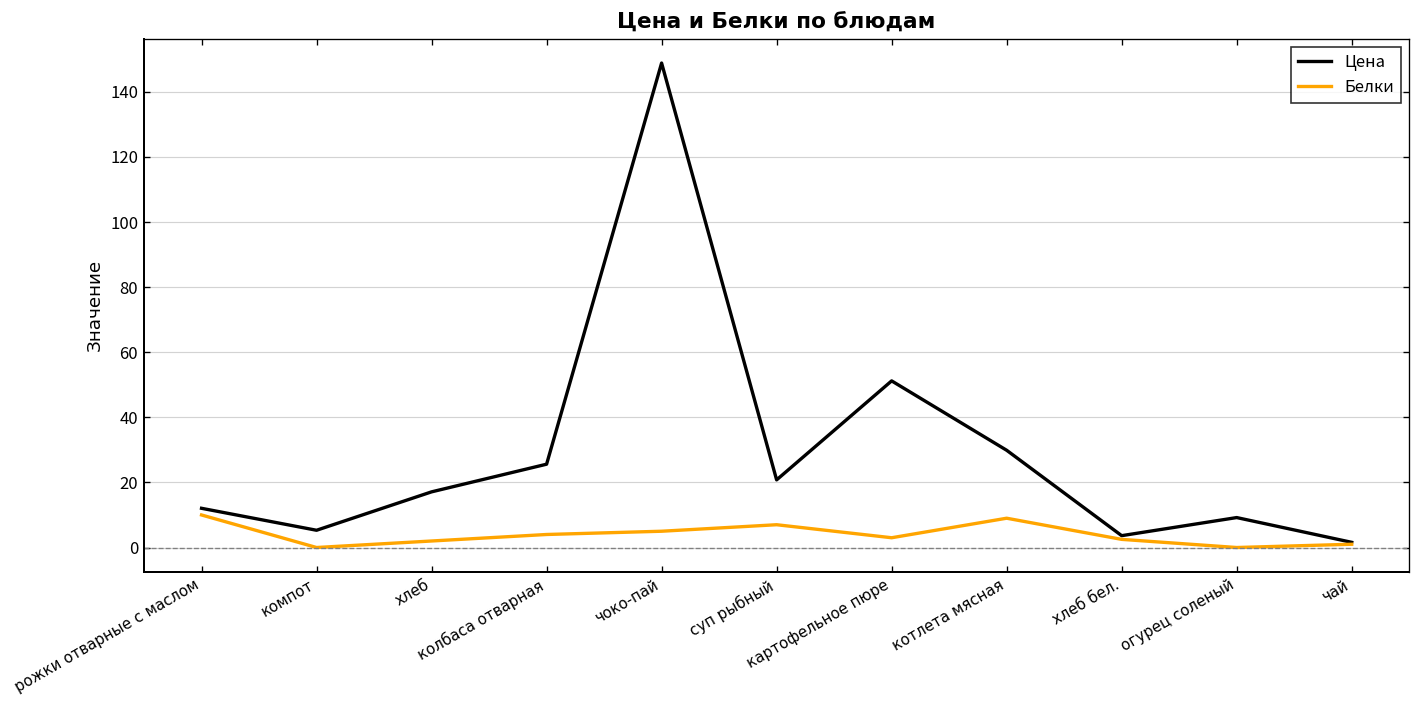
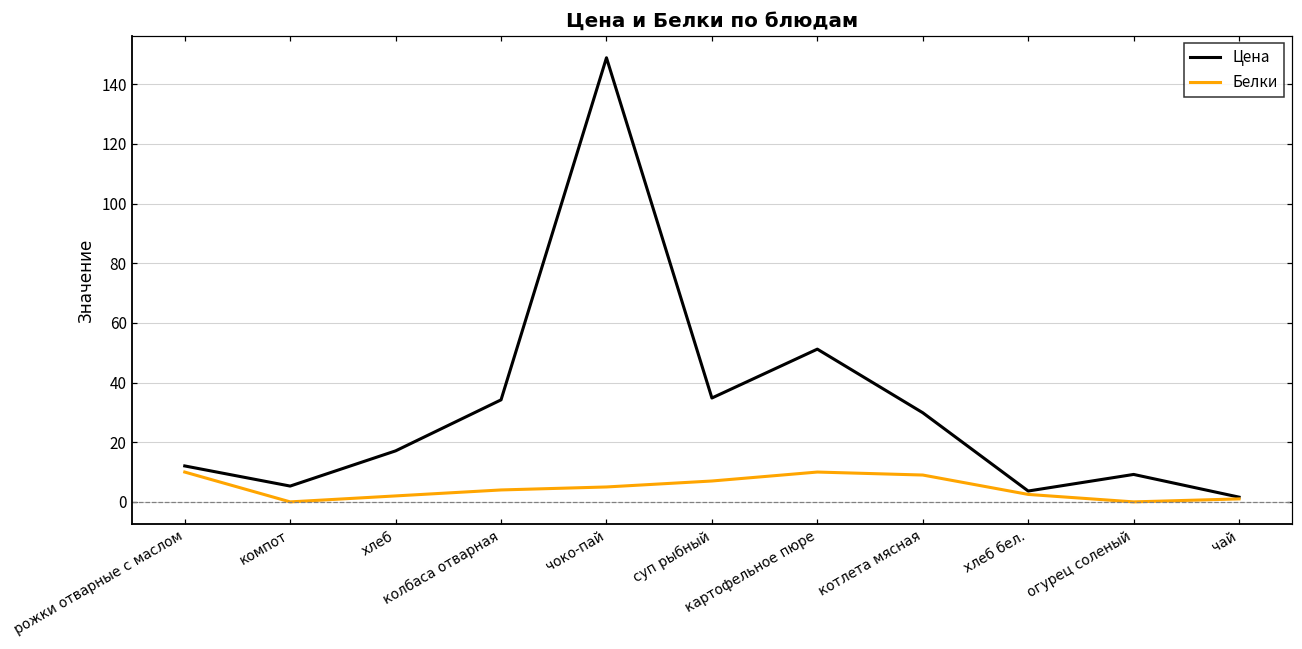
  {
    "Цена": {
      "рожки отварные с маслом": 12,
      "компот": 5,
      "хлеб": 17,
-     "колбаса отварная": 26,
+     "колбаса отварная": 34,
      "чоко-пай": 149,
-     "суп рыбный": 21,
+     "суп рыбный": 35,
      "картофельное пюре": 51,
      "котлета мясная": 30,
      "хлеб бел.": 4,
      "огурец соленый": 9
    },
    "Белки": {
      "рожки отварные с маслом": 10,
      "компот": 0,
      "хлеб": 2,
      "колбаса отварная": 4,
      "чоко-пай": 5,
      "суп рыбный": 7,
-     "картофельное пюре": 3,
+     "картофельное пюре": 10,
      "котлета мясная": 9,
      "хлеб бел.": 3,
      "огурец соленый": 0
    }
  }
